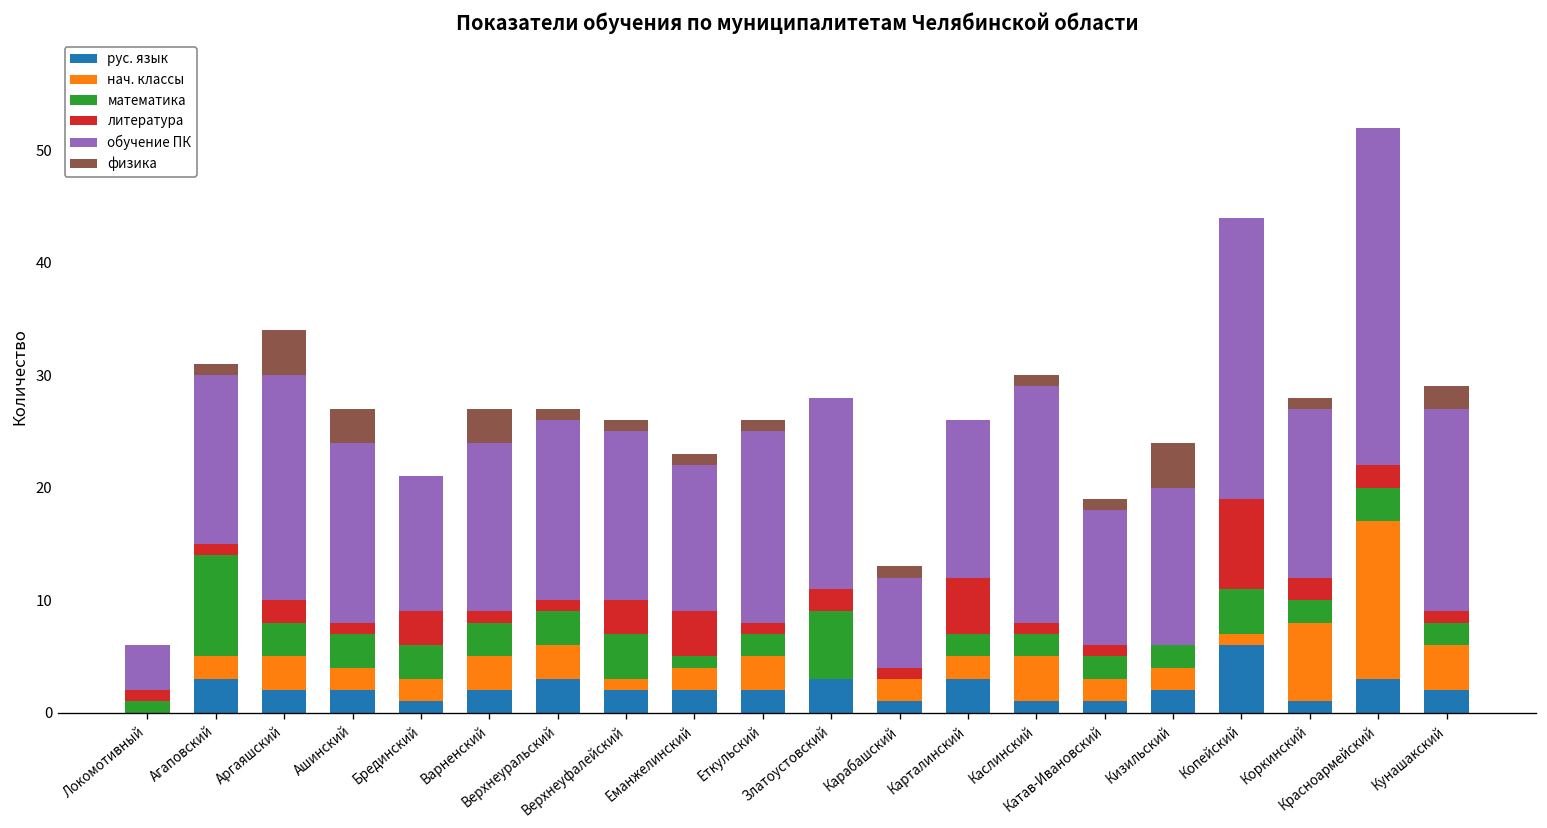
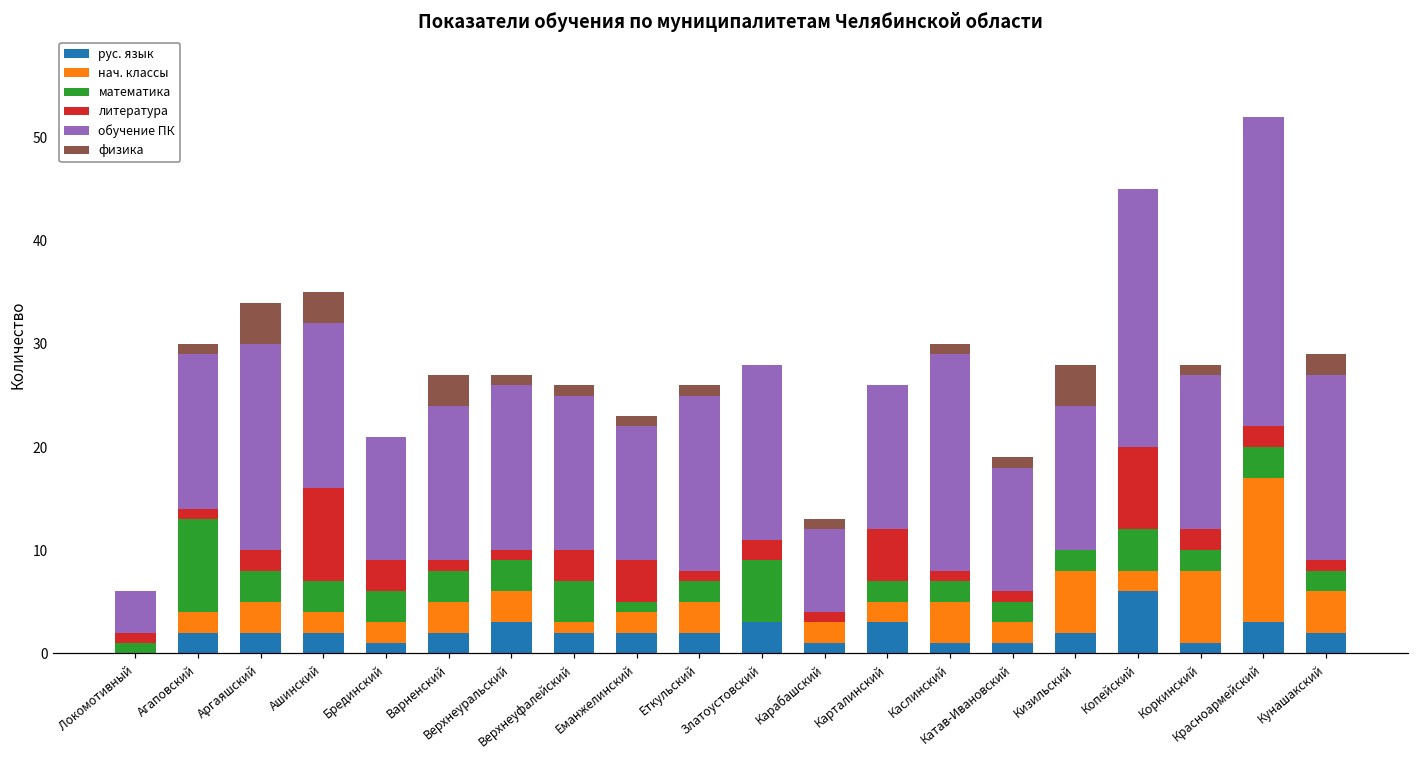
  {
    "рус. язык": {
      "Локомотивный": 0,
-     "Агаповский": 3,
+     "Агаповский": 2,
      "Аргаяшский": 2,
      "Ашинский": 2,
      "Брединский": 1,
      "Варненский": 2,
      "Верхнеуральский": 3,
      "Верхнеуфалейский": 2,
      "Еманжелинский": 2,
      "Еткульский": 2,
      "Златоустовский": 3,
      "Карабашский": 1,
      "Карталинский": 3,
      "Каслинский": 1,
      "Катав-Ивановский": 1,
      "Кизильский": 2,
      "Копейский": 6,
      "Коркинский": 1,
      "Красноармейский": 3,
      "Кунашакский": 2
    },
    "нач. классы": {
-     "Кизильский": 2,
-     "Копейский": 1
+     "Кизильский": 6,
+     "Копейский": 2
    },
    "математика": {
      "Локомотивный": 1,
      "Агаповский": 9,
      "Аргаяшский": 3,
      "Ашинский": 3,
      "Брединский": 3,
      "Варненский": 3,
      "Верхнеуральский": 3,
      "Верхнеуфалейский": 4,
      "Еманжелинский": 1,
      "Еткульский": 2,
      "Златоустовский": 6,
      "Карабашский": 0,
      "Карталинский": 2,
      "Каслинский": 2,
      "Катав-Ивановский": 2,
      "Кизильский": 2,
      "Копейский": 4,
      "Коркинский": 2,
      "Красноармейский": 3,
      "Кунашакский": 2
    },
    "литература": {
      "Локомотивный": 1,
      "Агаповский": 1,
      "Аргаяшский": 2,
-     "Ашинский": 1,
+     "Ашинский": 9,
      "Брединский": 3,
      "Варненский": 1,
      "Верхнеуральский": 1,
      "Верхнеуфалейский": 3,
      "Еманжелинский": 4,
      "Еткульский": 1,
      "Златоустовский": 2,
      "Карабашский": 1,
      "Карталинский": 5,
      "Каслинский": 1,
      "Катав-Ивановский": 1,
      "Кизильский": 0,
      "Копейский": 8,
      "Коркинский": 2,
      "Красноармейский": 2,
      "Кунашакский": 1
    },
    "обучение ПК": {
      "Локомотивный": 4,
      "Агаповский": 15,
      "Аргаяшский": 20,
      "Ашинский": 16,
      "Брединский": 12,
      "Варненский": 15,
      "Верхнеуральский": 16,
      "Верхнеуфалейский": 15,
      "Еманжелинский": 13,
      "Еткульский": 17,
      "Златоустовский": 17,
      "Карабашский": 8,
      "Карталинский": 14,
      "Каслинский": 21,
      "Катав-Ивановский": 12,
      "Кизильский": 14,
      "Копейский": 25,
      "Коркинский": 15,
      "Красноармейский": 30,
      "Кунашакский": 18
    },
    "физика": {
      "Локомотивный": 0,
      "Агаповский": 1,
      "Аргаяшский": 4,
      "Ашинский": 3,
      "Брединский": 0,
      "Варненский": 3,
      "Верхнеуральский": 1,
      "Верхнеуфалейский": 1,
      "Еманжелинский": 1,
      "Еткульский": 1,
      "Златоустовский": 0,
      "Карабашский": 1,
      "Карталинский": 0,
      "Каслинский": 1,
      "Катав-Ивановский": 1,
      "Кизильский": 4,
      "Копейский": 0,
      "Коркинский": 1,
      "Красноармейский": 0,
      "Кунашакский": 2
    }
  }
